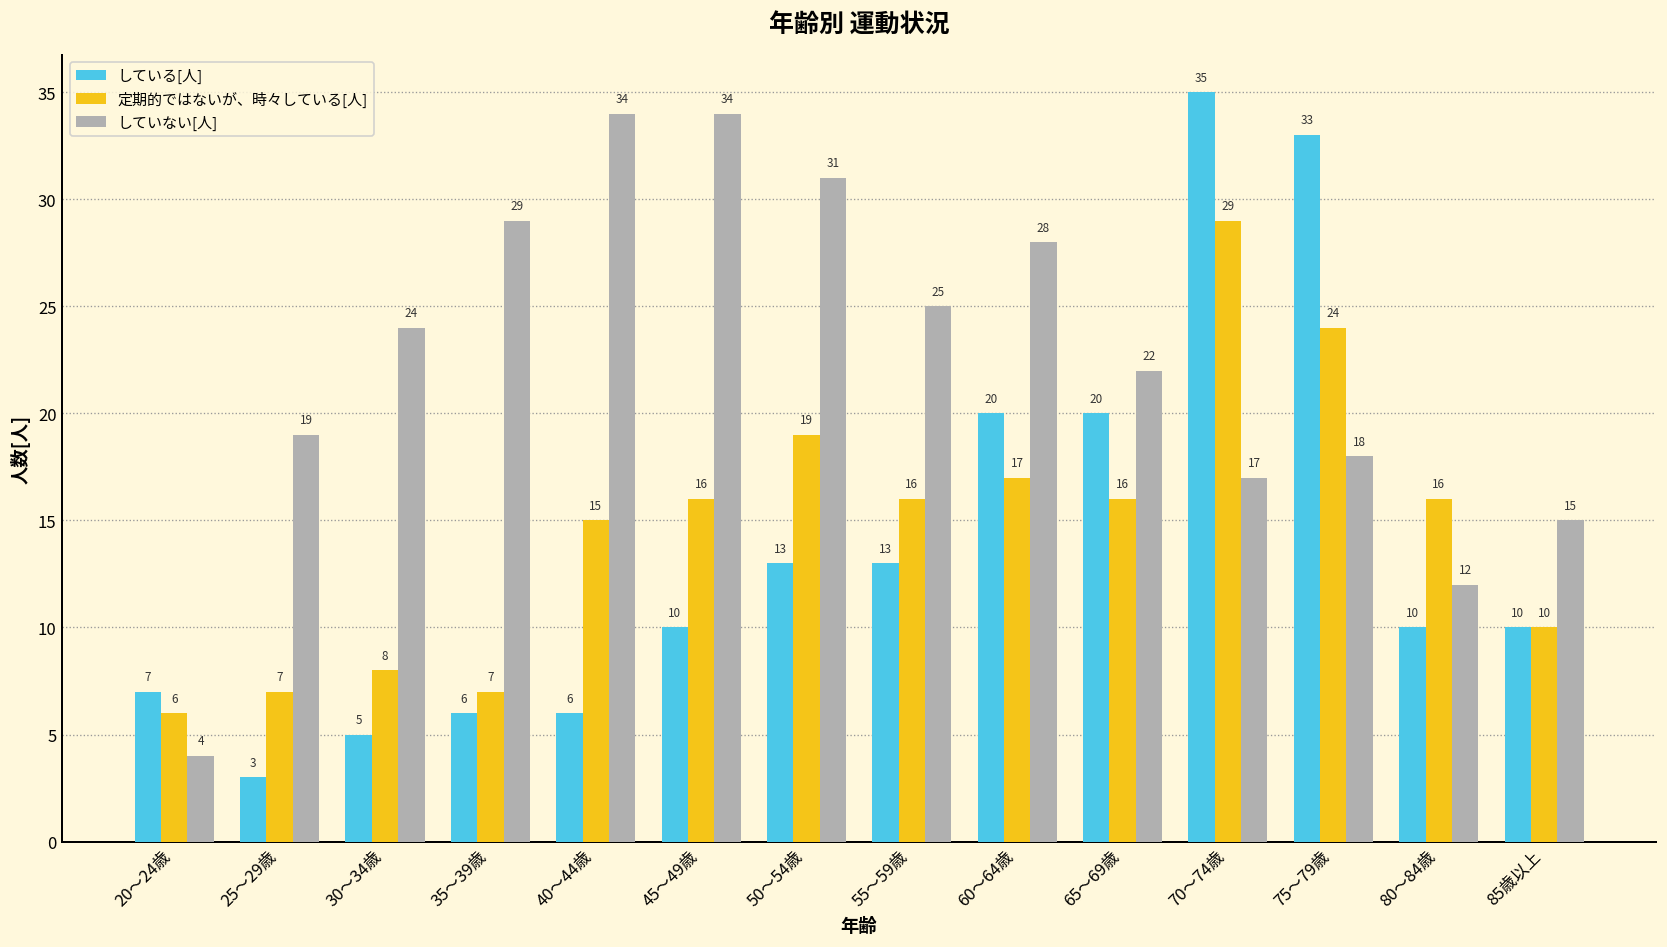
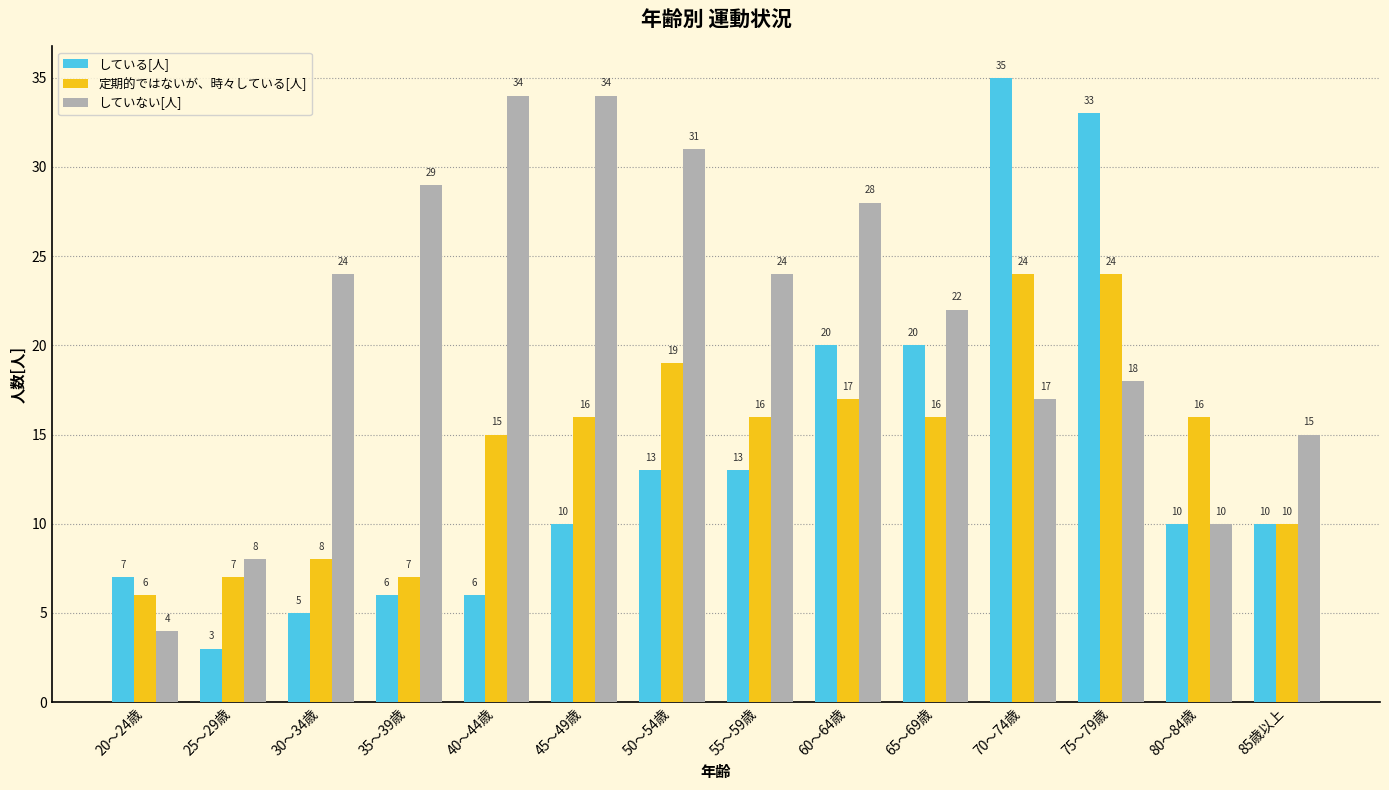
  {
    "している[人]": {
      "20～24歳": 7,
      "25～29歳": 3,
      "30～34歳": 5,
      "35～39歳": 6,
      "40～44歳": 6,
      "45～49歳": 10,
      "50～54歳": 13,
      "55～59歳": 13,
      "60～64歳": 20,
      "65～69歳": 20,
      "70～74歳": 35,
      "75～79歳": 33,
      "80～84歳": 10,
      "85歳以上": 10
    },
    "定期的ではないが、時々している[人]": {
      "20～24歳": 6,
      "25～29歳": 7,
      "30～34歳": 8,
      "35～39歳": 7,
      "40～44歳": 15,
      "45～49歳": 16,
      "50～54歳": 19,
      "55～59歳": 16,
      "60～64歳": 17,
      "65～69歳": 16,
-     "70～74歳": 29,
+     "70～74歳": 24,
      "75～79歳": 24,
      "80～84歳": 16,
      "85歳以上": 10
    },
    "していない[人]": {
      "20～24歳": 4,
-     "25～29歳": 19,
+     "25～29歳": 8,
      "30～34歳": 24,
      "35～39歳": 29,
      "40～44歳": 34,
      "45～49歳": 34,
      "50～54歳": 31,
-     "55～59歳": 25,
+     "55～59歳": 24,
      "60～64歳": 28,
      "65～69歳": 22,
      "70～74歳": 17,
      "75～79歳": 18,
-     "80～84歳": 12,
+     "80～84歳": 10,
      "85歳以上": 15
    }
  }
